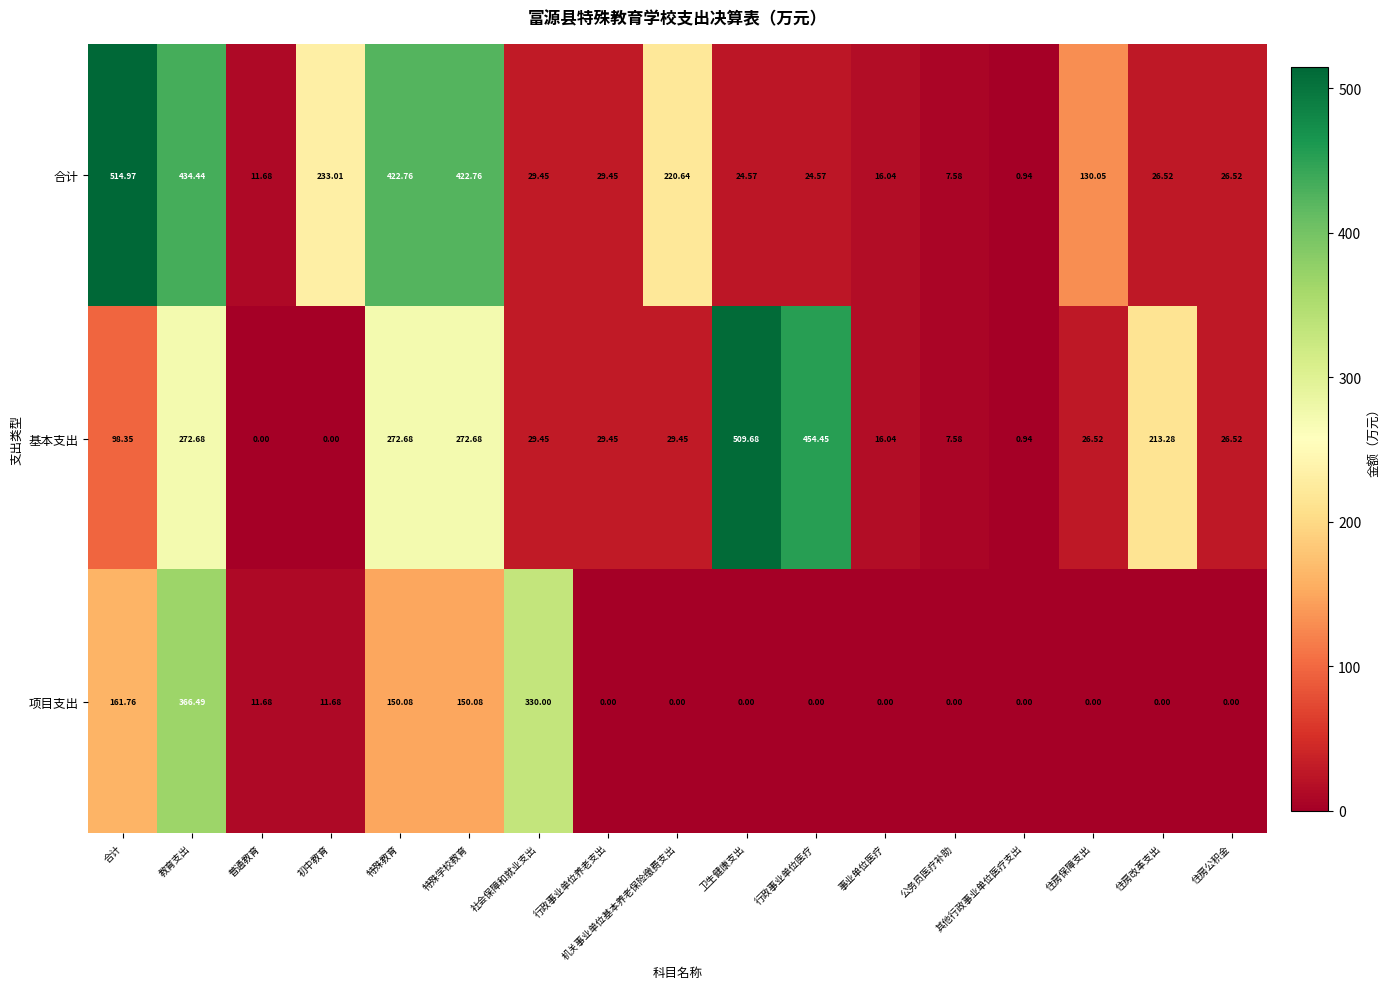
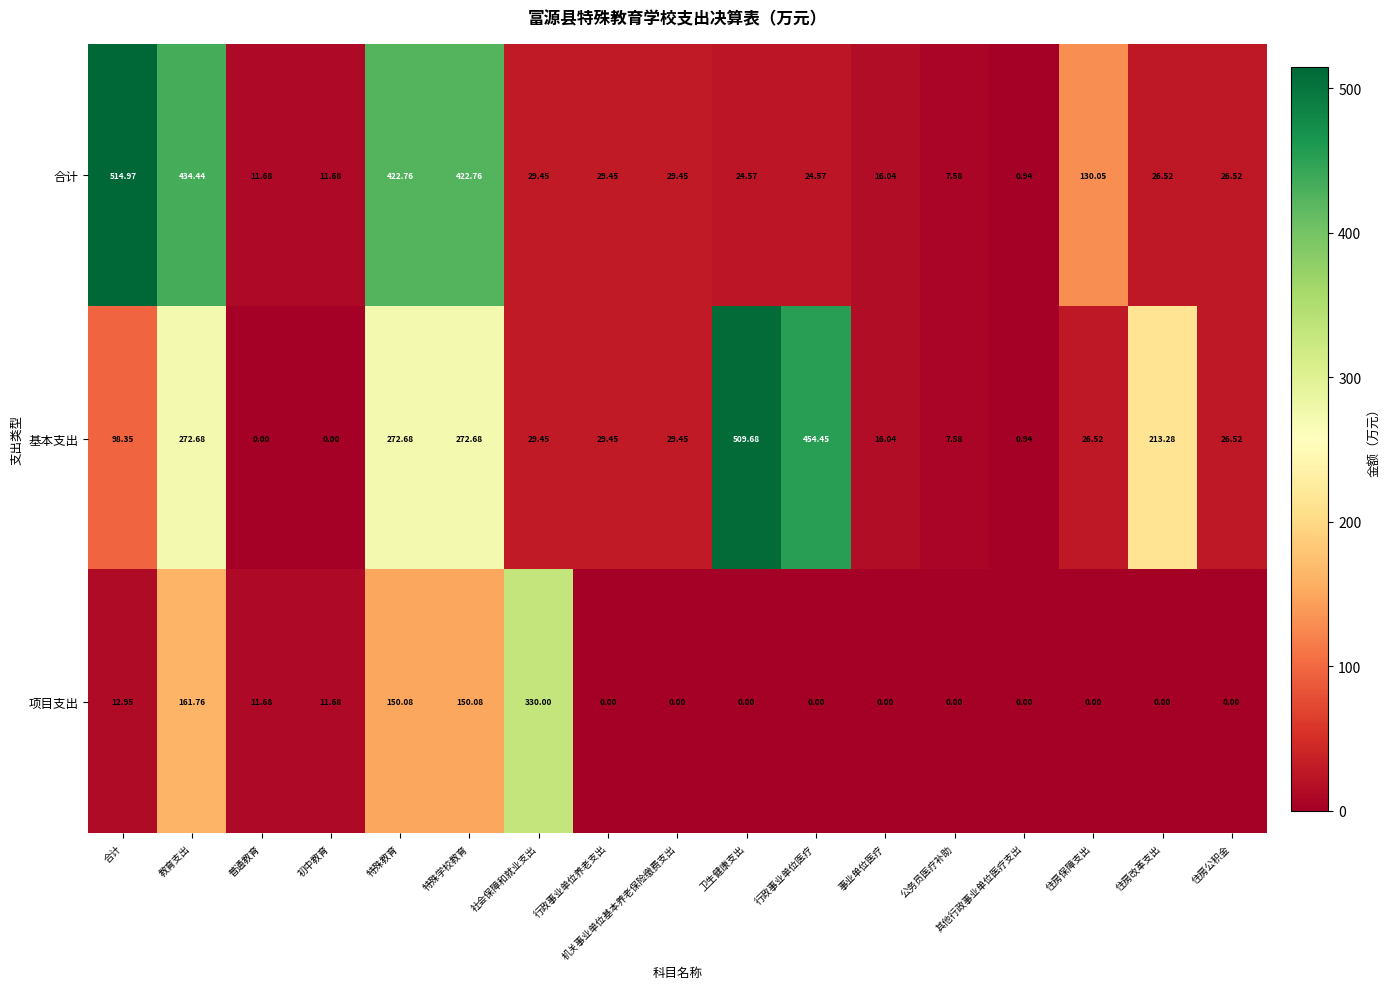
  {
    "合计": {
      "合计": 514.97,
      "教育支出": 434.44,
      "普通教育": 11.68,
-     "初中教育": 233.01,
+     "初中教育": 11.68,
      "特殊教育": 422.76,
      "特殊学校教育": 422.76,
      "社会保障和就业支出": 29.45,
      "行政事业单位养老支出": 29.45,
-     "机关事业单位基本养老保险缴费支出": 220.64,
+     "机关事业单位基本养老保险缴费支出": 29.45,
      "卫生健康支出": 24.57,
      "行政事业单位医疗": 24.57,
      "事业单位医疗": 16.04,
      "公务员医疗补助": 7.58,
      "其他行政事业单位医疗支出": 0.94,
      "住房保障支出": 130.05,
      "住房改革支出": 26.52,
      "住房公积金": 26.52
    },
    "基本支出": {
      "合计": 98.35,
      "教育支出": 272.68,
      "普通教育": 0.00,
      "初中教育": 0.00,
      "特殊教育": 272.68,
      "特殊学校教育": 272.68,
      "社会保障和就业支出": 29.45,
      "行政事业单位养老支出": 29.45,
      "机关事业单位基本养老保险缴费支出": 29.45,
      "卫生健康支出": 509.68,
      "行政事业单位医疗": 454.45,
      "事业单位医疗": 16.04,
      "公务员医疗补助": 7.58,
      "其他行政事业单位医疗支出": 0.94,
      "住房保障支出": 26.52,
      "住房改革支出": 213.28,
      "住房公积金": 26.52
    },
    "项目支出": {
-     "合计": 161.76,
-     "教育支出": 366.49,
+     "合计": 12.95,
+     "教育支出": 161.76,
      "普通教育": 11.68,
      "初中教育": 11.68,
      "特殊教育": 150.08,
      "特殊学校教育": 150.08,
      "社会保障和就业支出": 330.00,
      "行政事业单位养老支出": 0.00,
      "机关事业单位基本养老保险缴费支出": 0.00,
      "卫生健康支出": 0.00,
      "行政事业单位医疗": 0.00,
      "事业单位医疗": 0.00,
      "公务员医疗补助": 0.00,
      "其他行政事业单位医疗支出": 0.00,
      "住房保障支出": 0.00,
      "住房改革支出": 0.00,
      "住房公积金": 0.00
    }
  }
